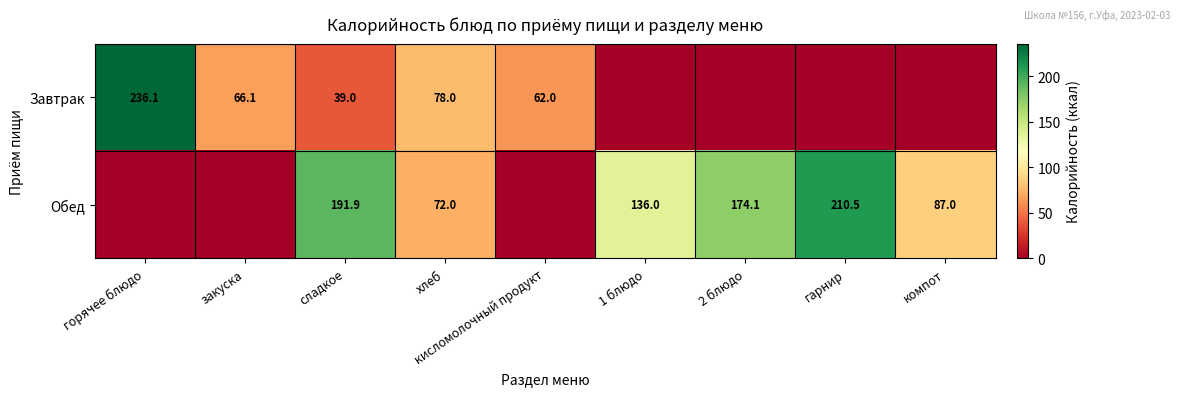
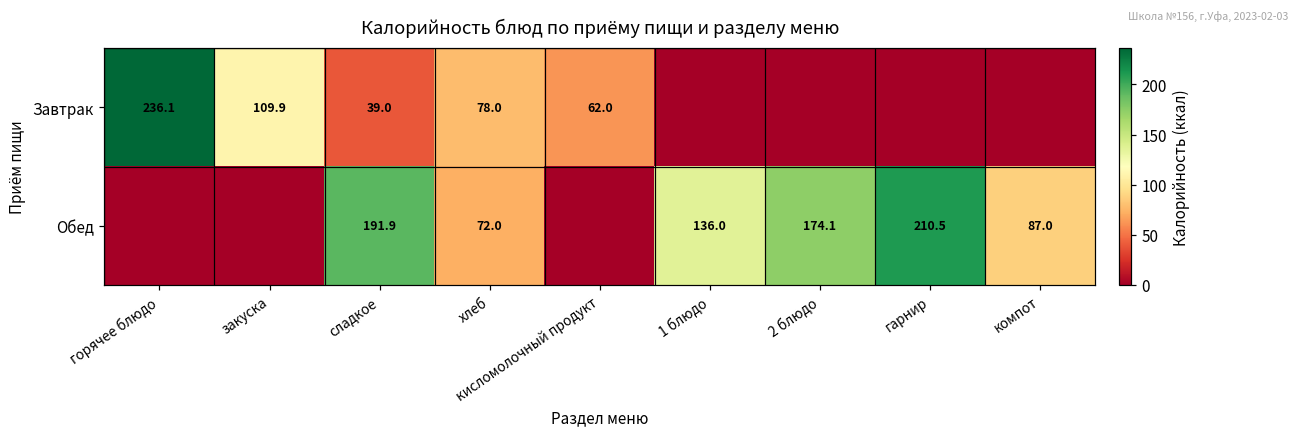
  {
    "Завтрак": {
      "горячее блюдо": 236.1,
-     "закуска": 66.1,
+     "закуска": 109.9,
      "сладкое": 39.0,
      "хлеб": 78.0,
      "кисломолочный продукт": 62.0
    },
    "Обед": {
      "сладкое": 191.9,
      "хлеб": 72.0,
      "1 блюдо": 136.0,
      "2 блюдо": 174.1,
      "гарнир": 210.5,
      "компот": 87.0
    }
  }
